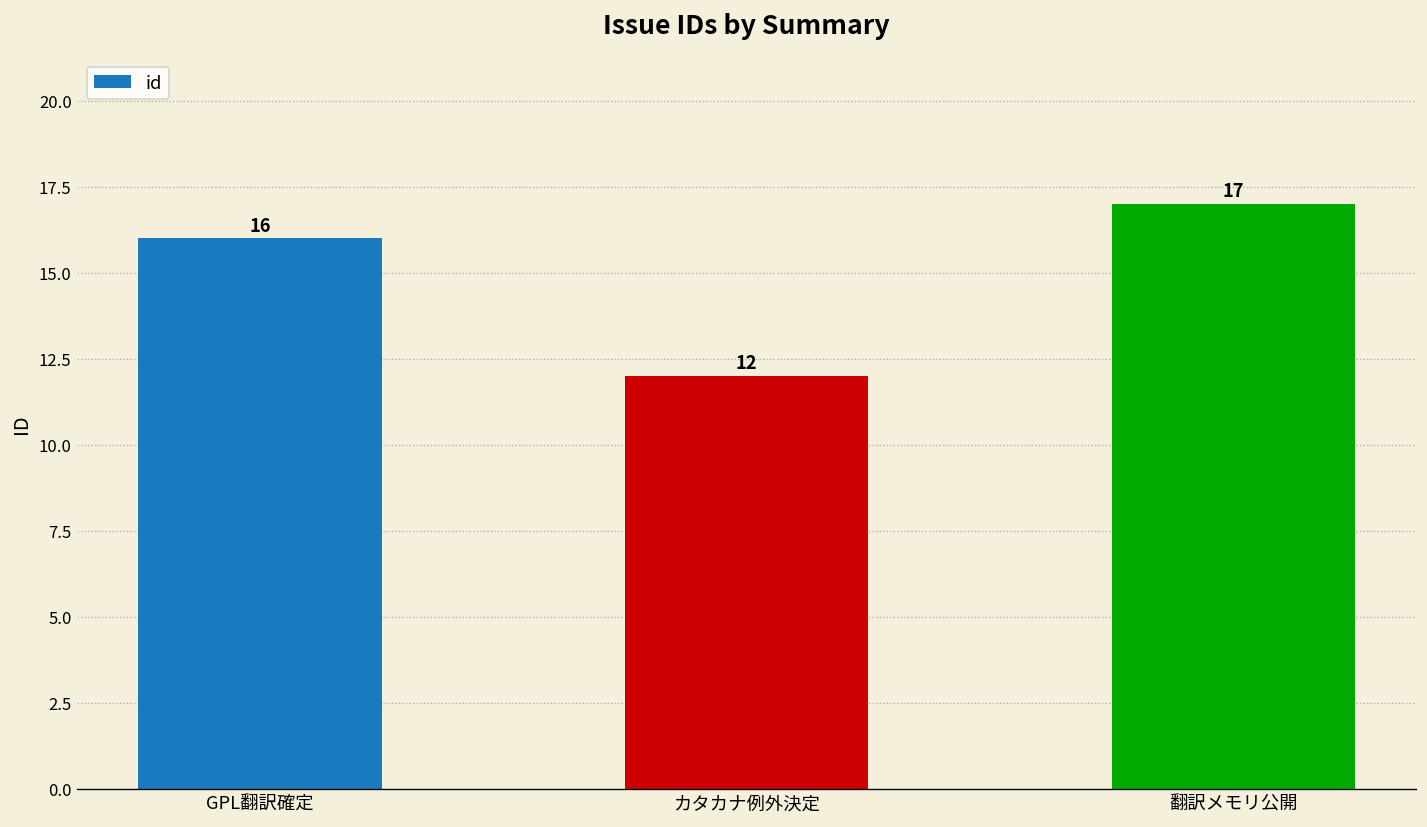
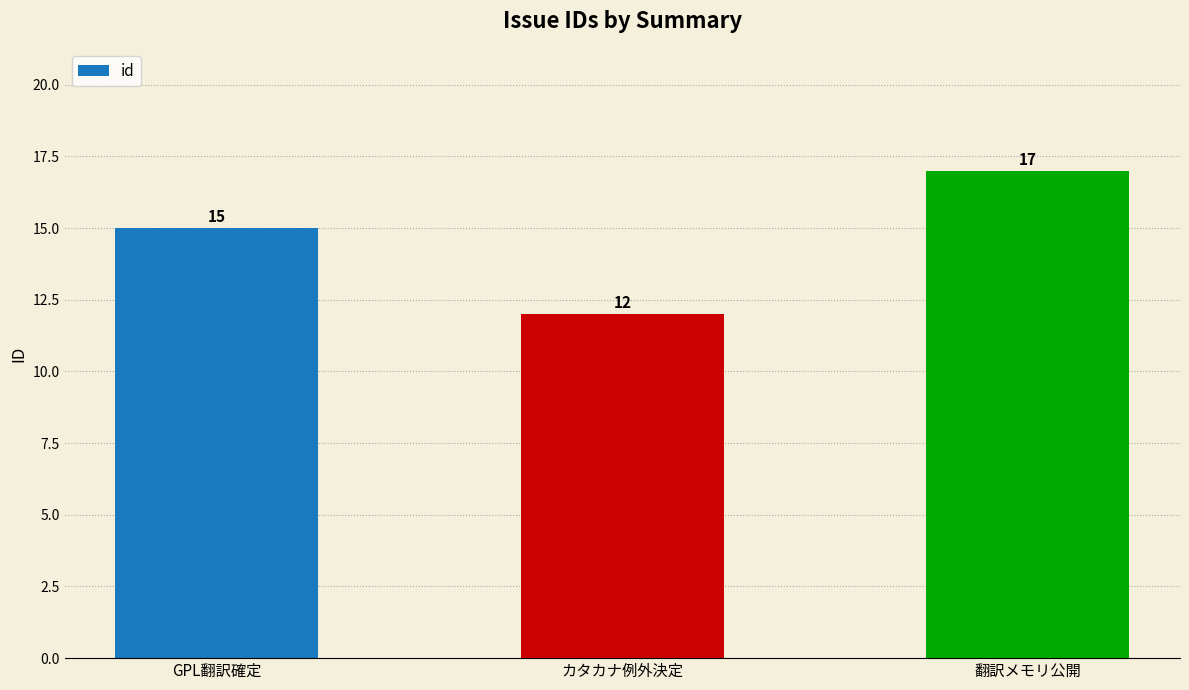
  {
-   "GPL翻訳確定": 16,
+   "GPL翻訳確定": 15,
    "カタカナ例外決定": 12,
    "翻訳メモリ公開": 17
  }
